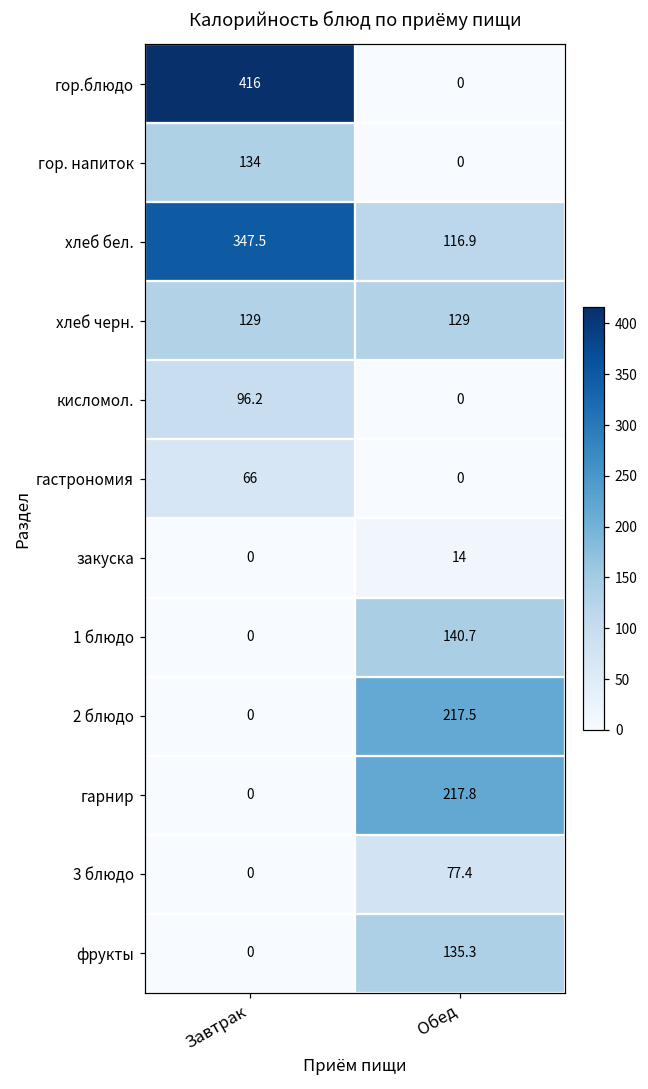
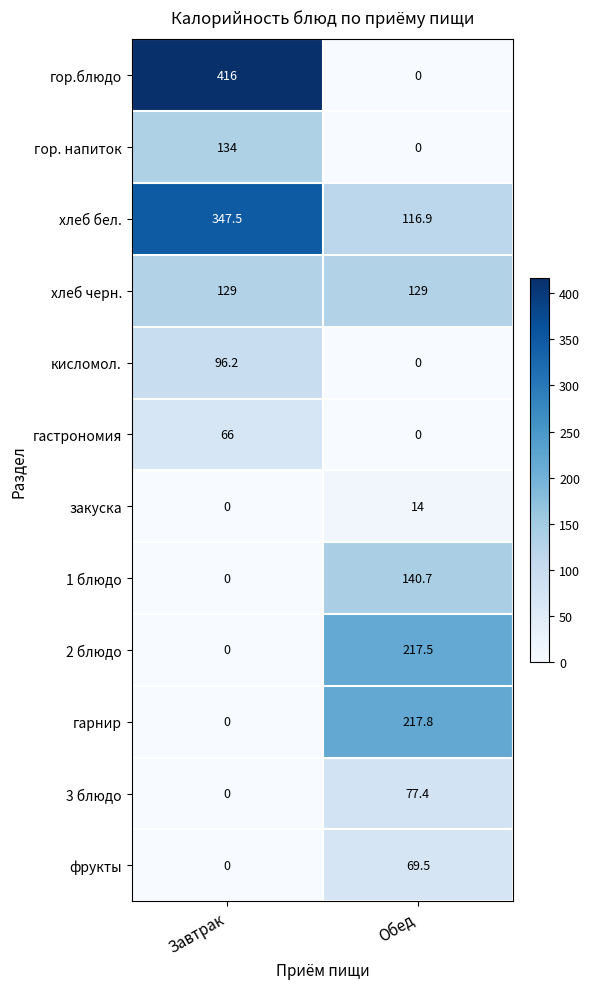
  {
    "гор.блюдо": {
      "Завтрак": 416,
      "Обед": 0
    },
    "гор. напиток": {
      "Завтрак": 134,
      "Обед": 0
    },
    "хлеб бел.": {
      "Завтрак": 347.5,
      "Обед": 116.9
    },
    "хлеб черн.": {
      "Завтрак": 129,
      "Обед": 129
    },
    "кисломол.": {
      "Завтрак": 96.2,
      "Обед": 0
    },
    "гастрономия": {
      "Завтрак": 66,
      "Обед": 0
    },
    "закуска": {
      "Завтрак": 0,
      "Обед": 14
    },
    "1 блюдо": {
      "Завтрак": 0,
      "Обед": 140.7
    },
    "2 блюдо": {
      "Завтрак": 0,
      "Обед": 217.5
    },
    "гарнир": {
      "Завтрак": 0,
      "Обед": 217.8
    },
    "3 блюдо": {
      "Завтрак": 0,
      "Обед": 77.4
    },
    "фрукты": {
      "Завтрак": 0,
-     "Обед": 135.3
+     "Обед": 69.5
    }
  }
